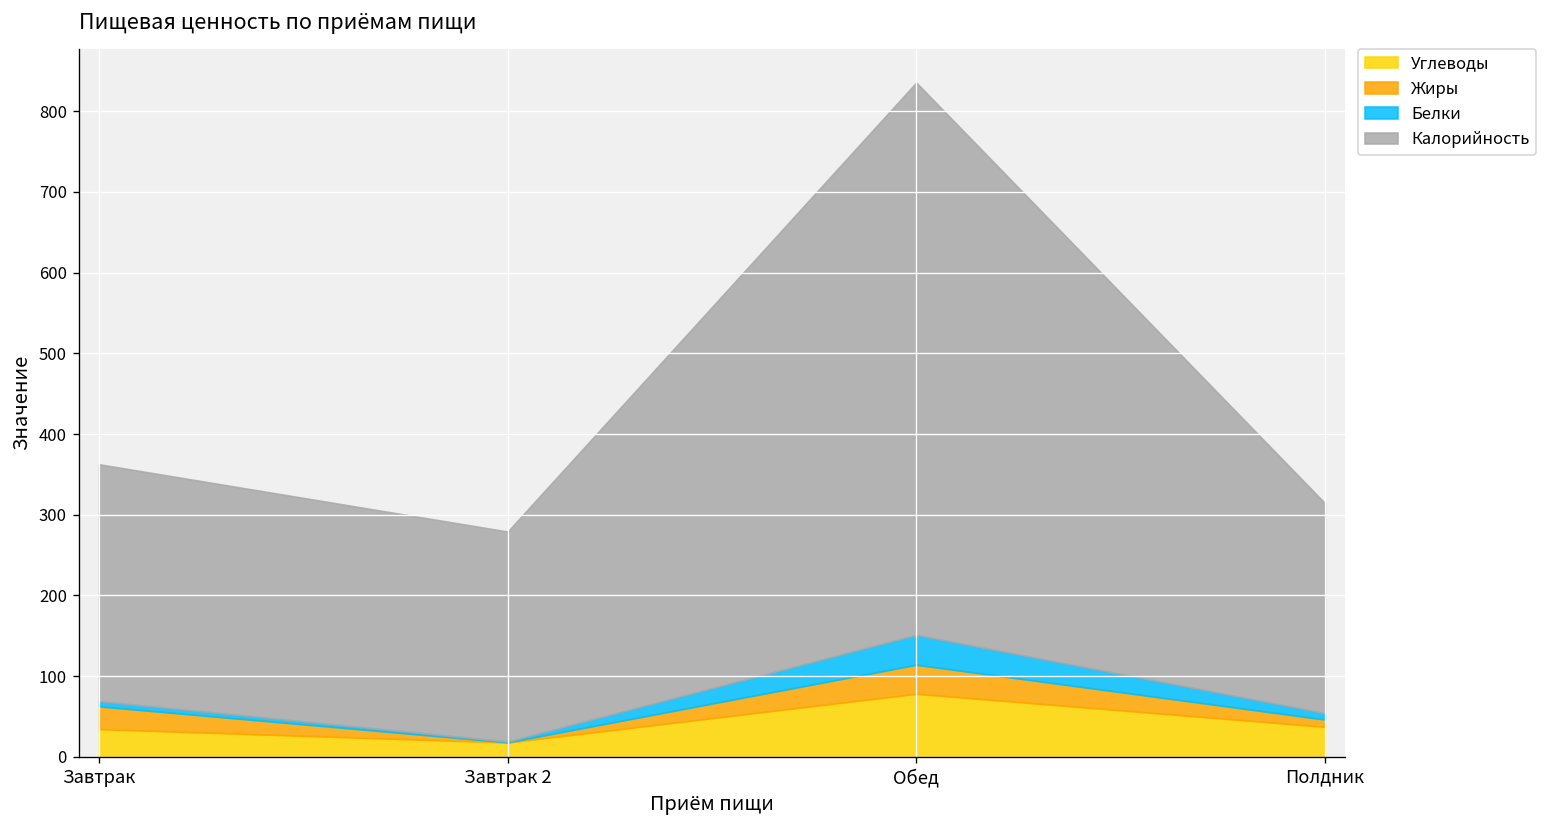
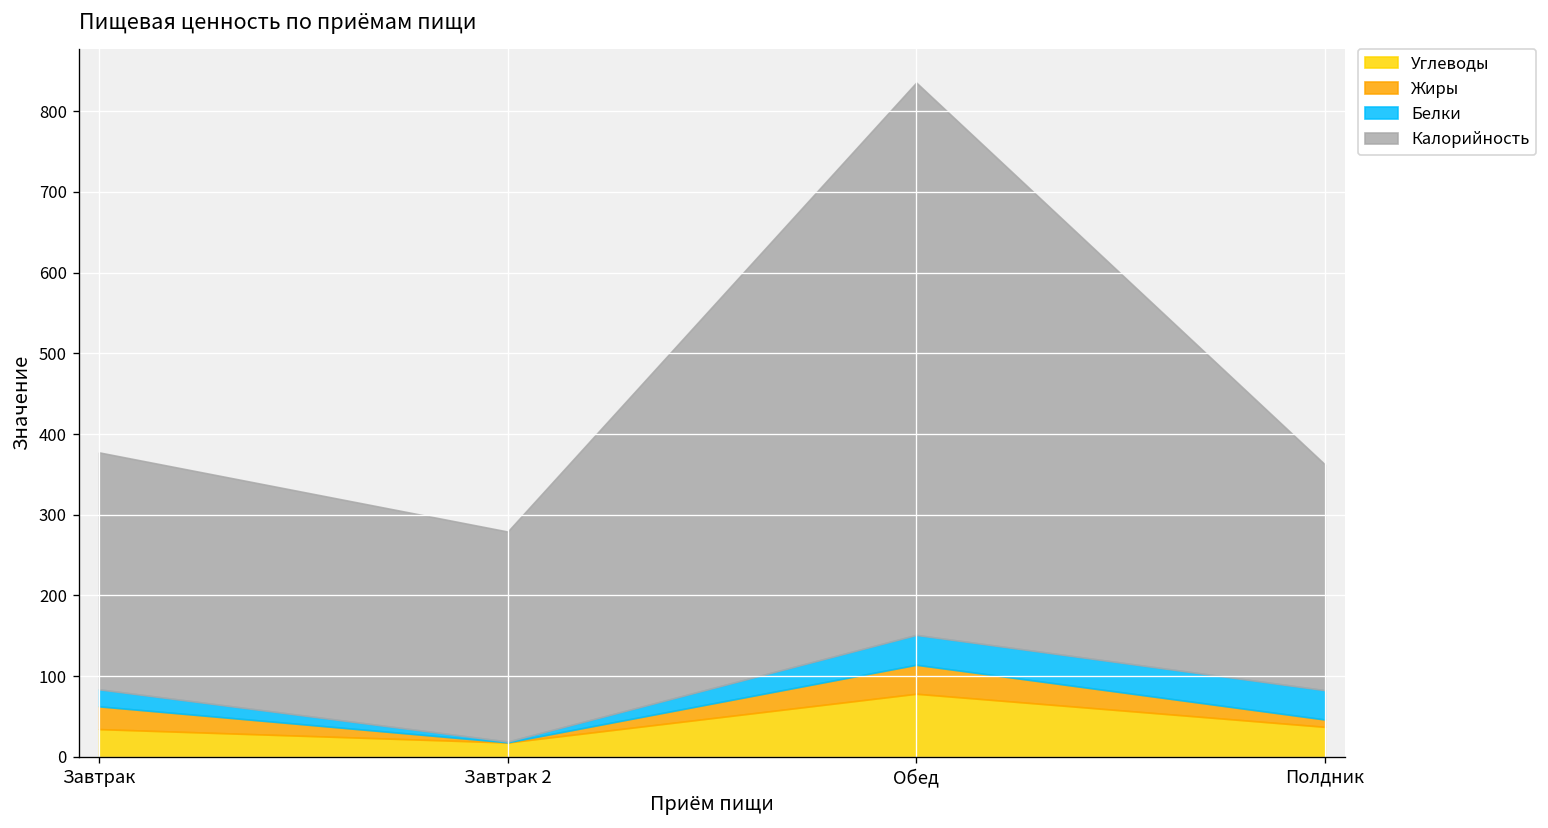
  {
    "Белки": {
-     "Завтрак": 10,
+     "Завтрак": 20,
      "Обед": 40,
-     "Полдник": 10
+     "Полдник": 40
    },
    "Калорийность": {
      "Завтрак": 290,
      "Завтрак 2": 260,
      "Обед": 680,
-     "Полдник": 260
+     "Полдник": 280
    }
  }
